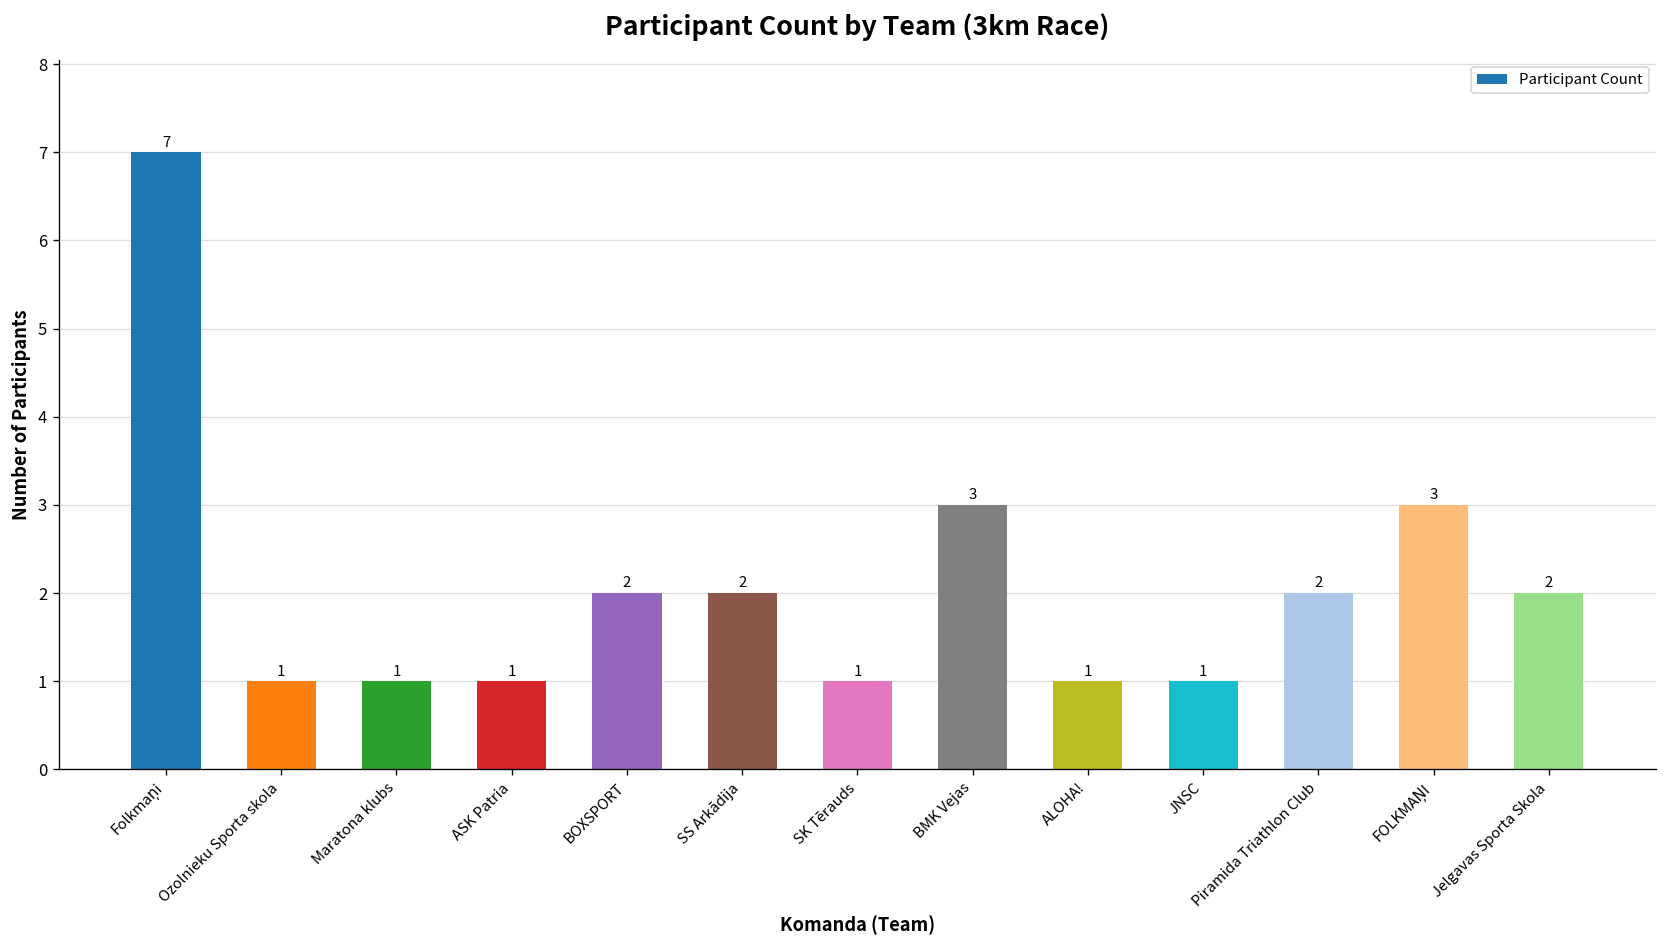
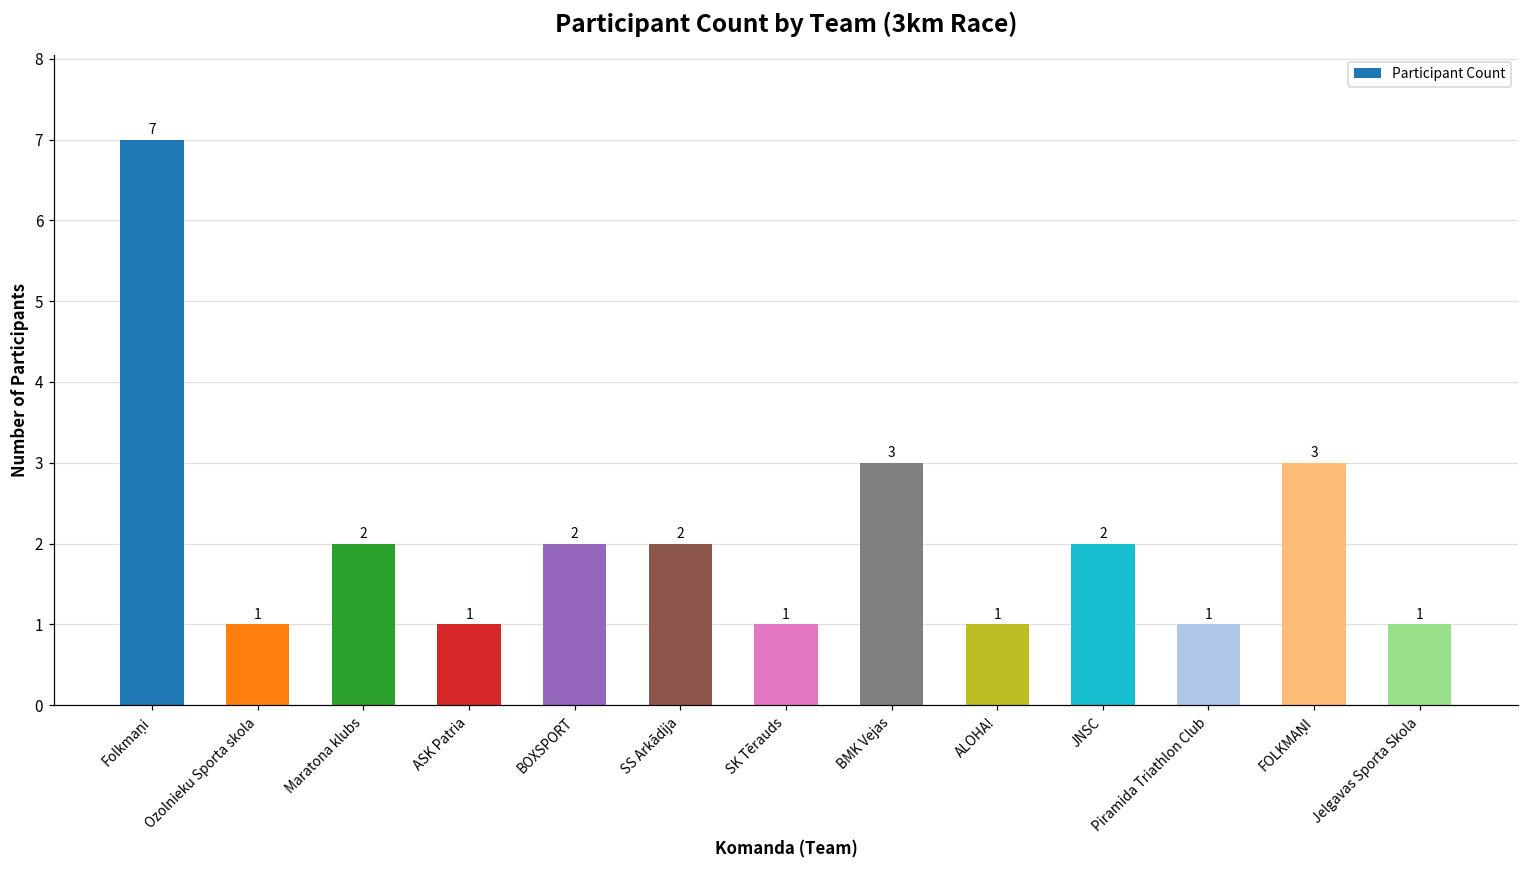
  {
    "Folkmaņi": 7,
    "Ozolnieku Sporta skola": 1,
-   "Maratona klubs": 1,
+   "Maratona klubs": 2,
    "ASK Patria": 1,
    "BOXSPORT": 2,
    "SS Arkādija": 2,
    "SK Tērauds": 1,
    "BMK Vejas": 3,
    "ALOHA!": 1,
-   "JNSC": 1,
-   "Piramida Triathlon Club": 2,
+   "JNSC": 2,
+   "Piramida Triathlon Club": 1,
    "FOLKMAŅI": 3,
-   "Jelgavas Sporta Skola": 2
+   "Jelgavas Sporta Skola": 1
  }
